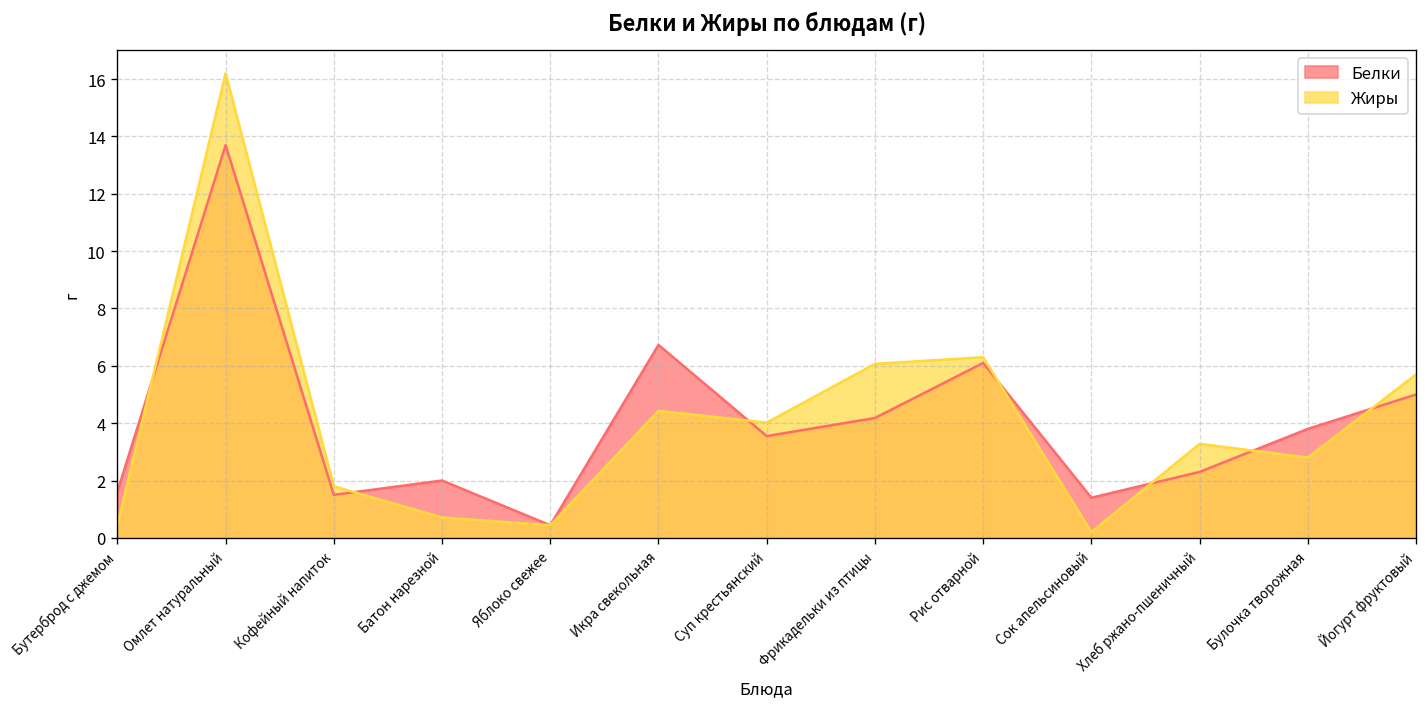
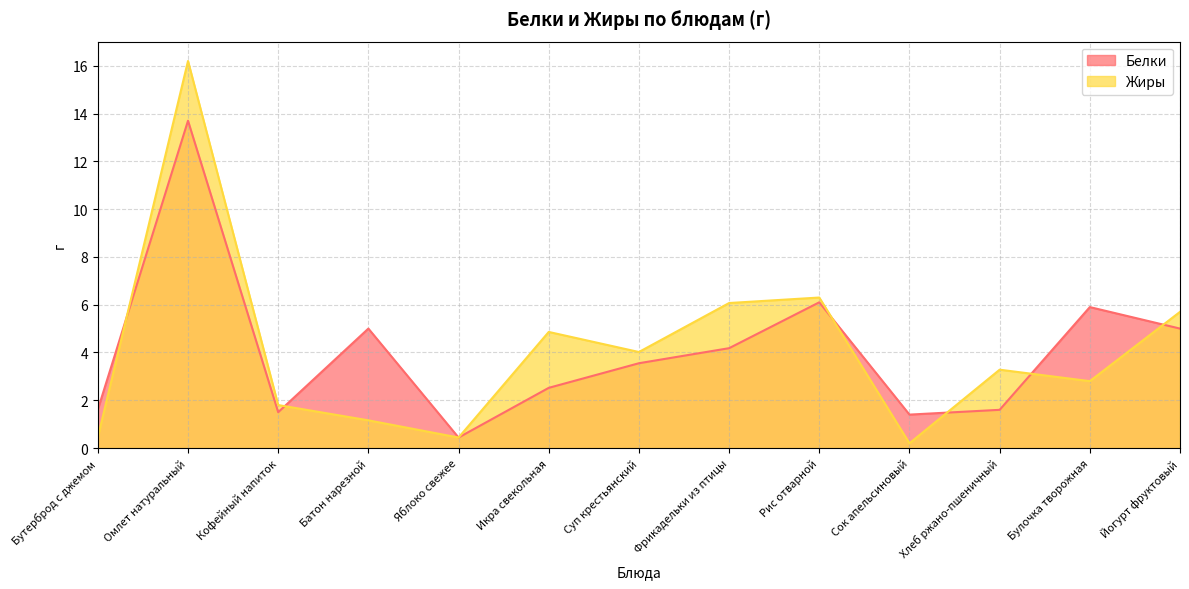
  {
    "Белки": {
      "Бутерброд с джемом": 1.6,
      "Омлет натуральный": 13.7,
      "Кофейный напиток": 1.5,
-     "Батон нарезной": 2,
-     "Икра свекольная": 6.7,
+     "Батон нарезной": 5,
+     "Икра свекольная": 2.5,
      "Суп крестьянский": 3.6,
      "Фрикадельки из птицы": 4.2,
      "Рис отварной": 6.1,
      "Сок апельсиновый": 1.4,
-     "Хлеб ржано-пшеничный": 2.3,
-     "Булочка творожная": 3.8,
+     "Хлеб ржано-пшеничный": 1.6,
+     "Булочка творожная": 5.9,
      "Йогурт фруктовый": 5.0
    },
    "Жиры": {
      "Бутерброд с джемом": 0.5,
      "Омлет натуральный": 16.2,
      "Кофейный напиток": 1.8,
-     "Батон нарезной": 0.7,
-     "Икра свекольная": 4.4,
+     "Батон нарезной": 1.2,
+     "Икра свекольная": 4.9,
      "Суп крестьянский": 4.0,
      "Фрикадельки из птицы": 6.1,
      "Рис отварной": 6.3,
      "Сок апельсиновый": 0.2,
      "Хлеб ржано-пшеничный": 3.3,
      "Булочка творожная": 2.8,
      "Йогурт фруктовый": 5.7
    }
  }
